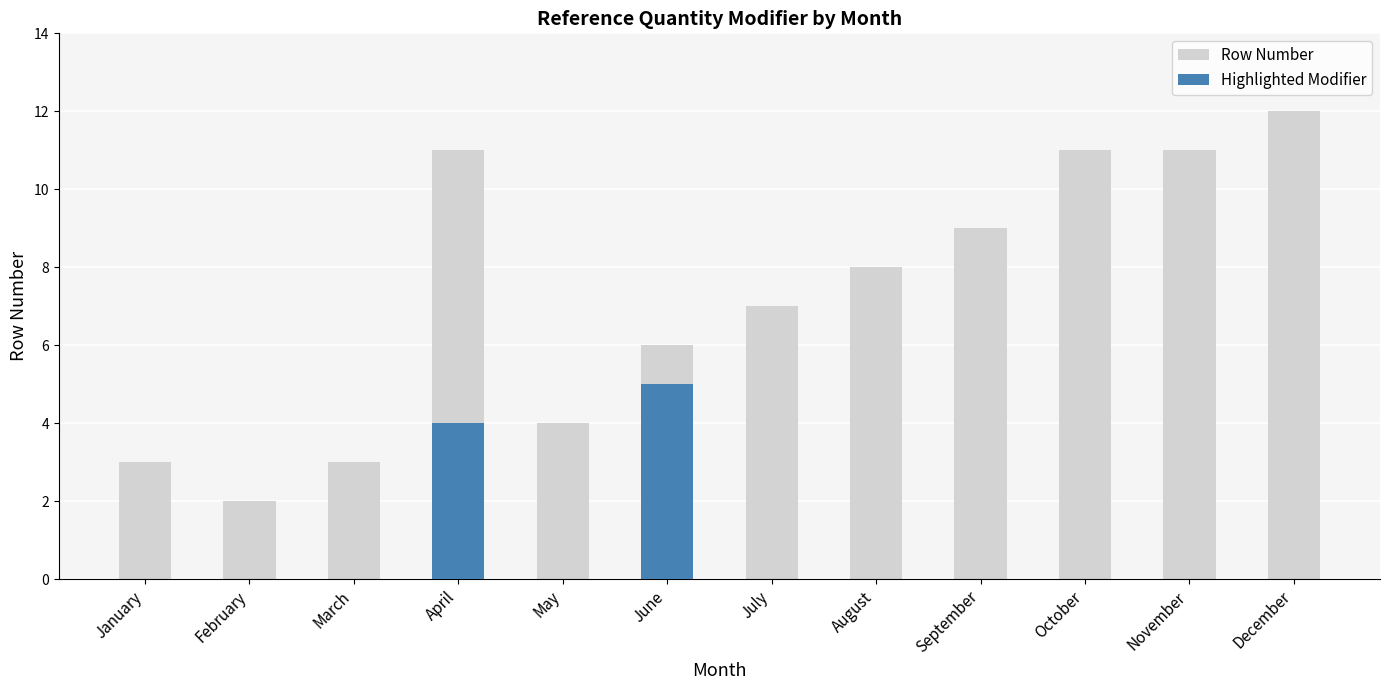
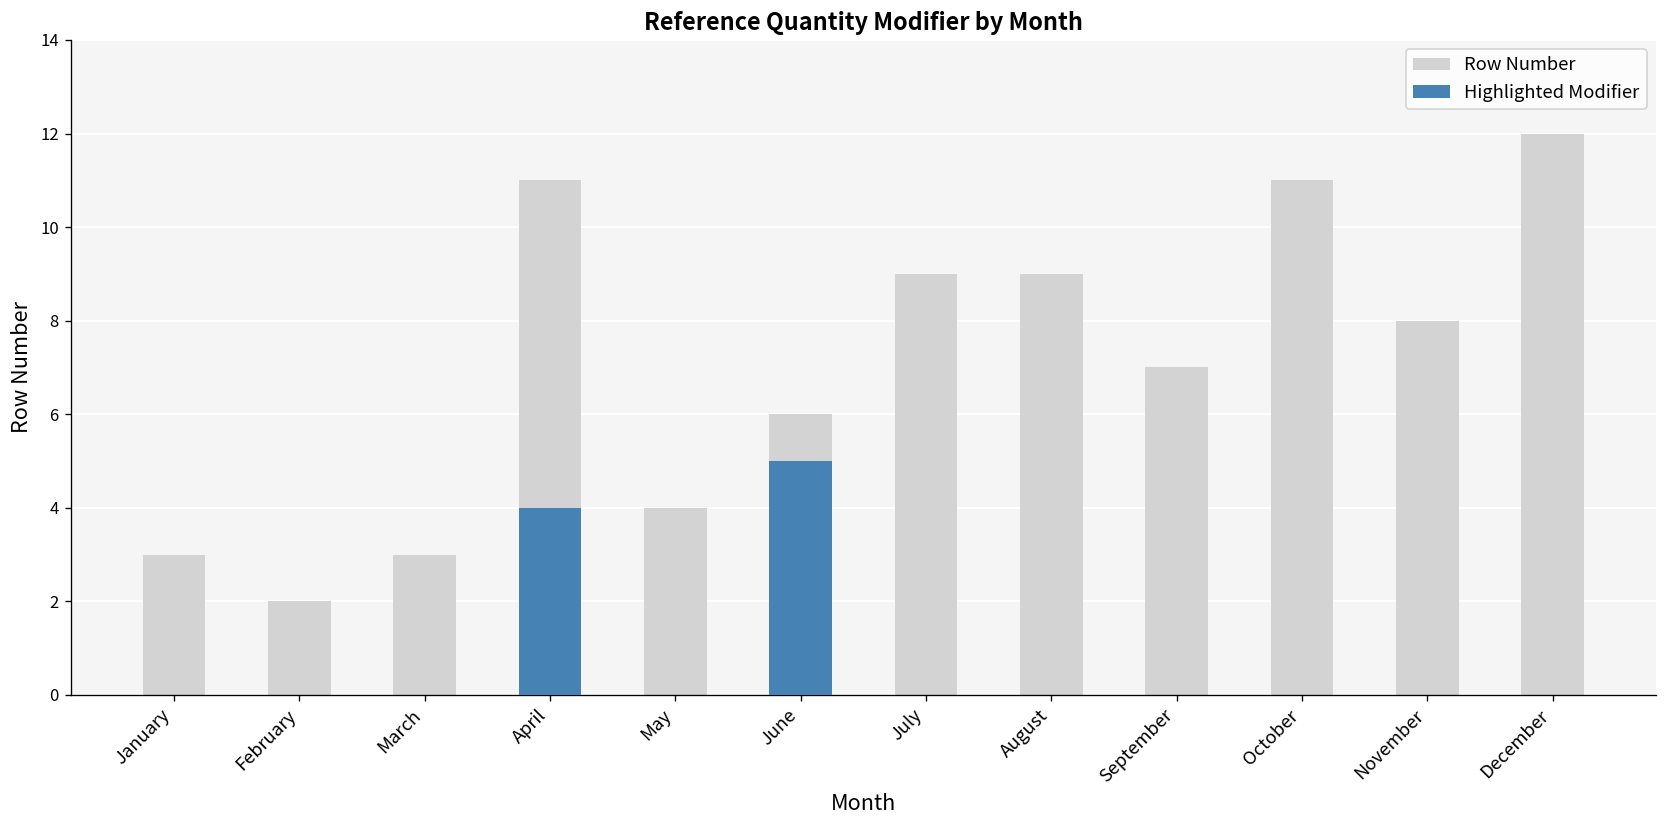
  {
    "Row Number": {
      "January": 3,
      "February": 2,
      "March": 3,
      "April": 11,
      "May": 4,
      "June": 6,
-     "July": 7,
-     "August": 8,
-     "September": 9,
+     "July": 9,
+     "August": 9,
+     "September": 7,
      "October": 11,
-     "November": 11,
+     "November": 8,
      "December": 12
    },
    "Highlighted Modifier": {
      "January": 0,
      "February": 0,
      "March": 0,
      "May": 0,
      "July": 0,
      "August": 0,
      "September": 0,
      "October": 0,
      "November": 0,
      "December": 0
    }
  }
